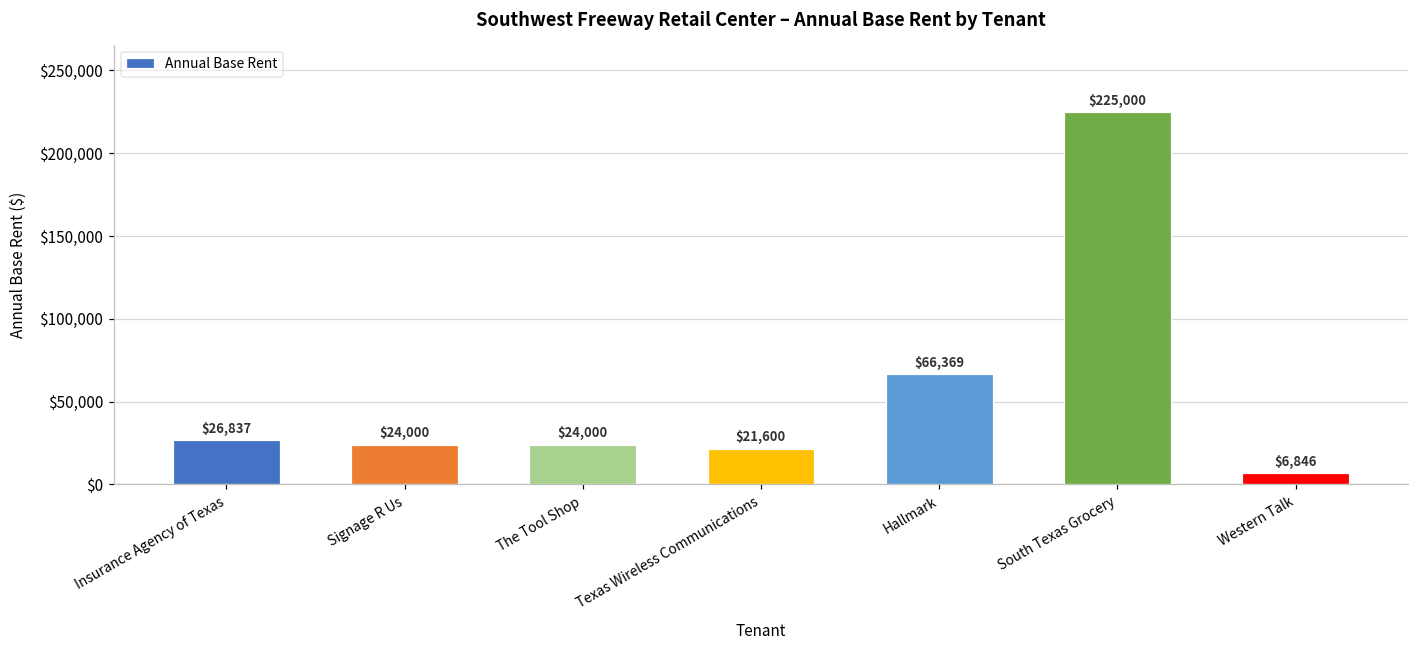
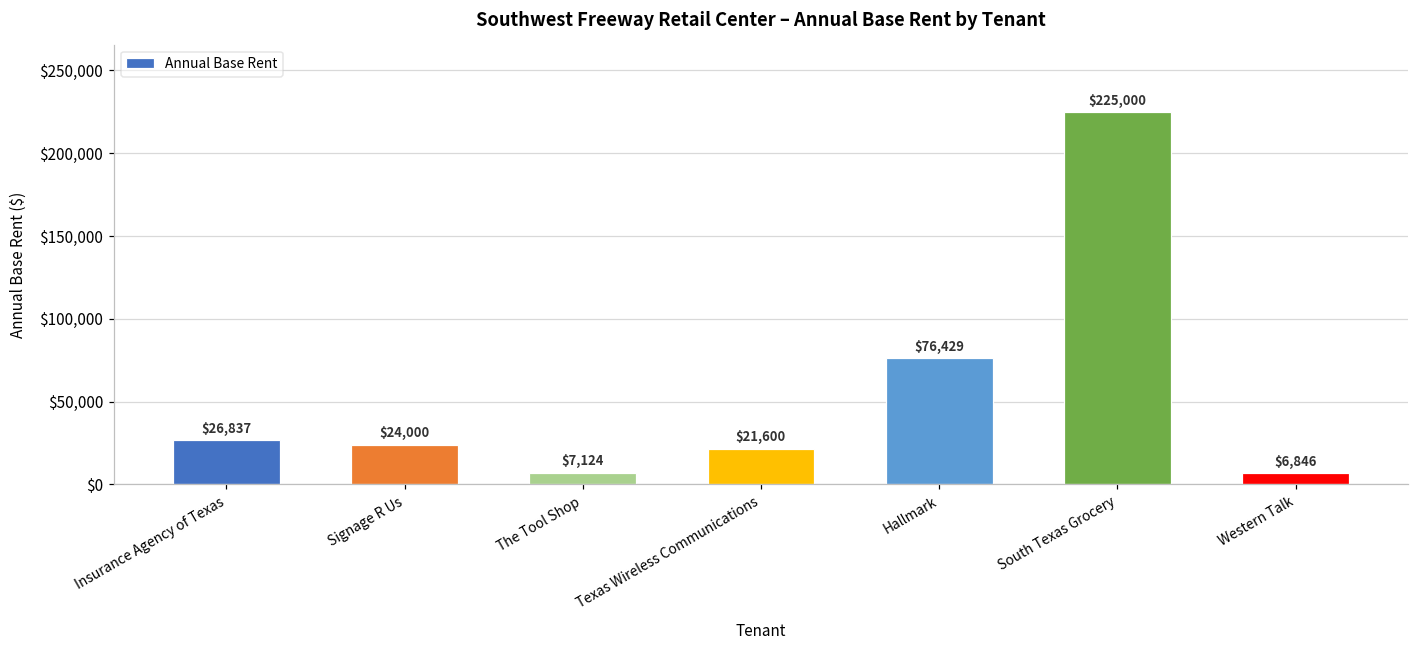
  {
    "Insurance Agency of Texas": "$26,837",
    "Signage R Us": "$24,000",
-   "The Tool Shop": "$24,000",
+   "The Tool Shop": "$7,124",
    "Texas Wireless Communications": "$21,600",
-   "Hallmark": "$66,369",
+   "Hallmark": "$76,429",
    "South Texas Grocery": "$225,000",
    "Western Talk": "$6,846"
  }
